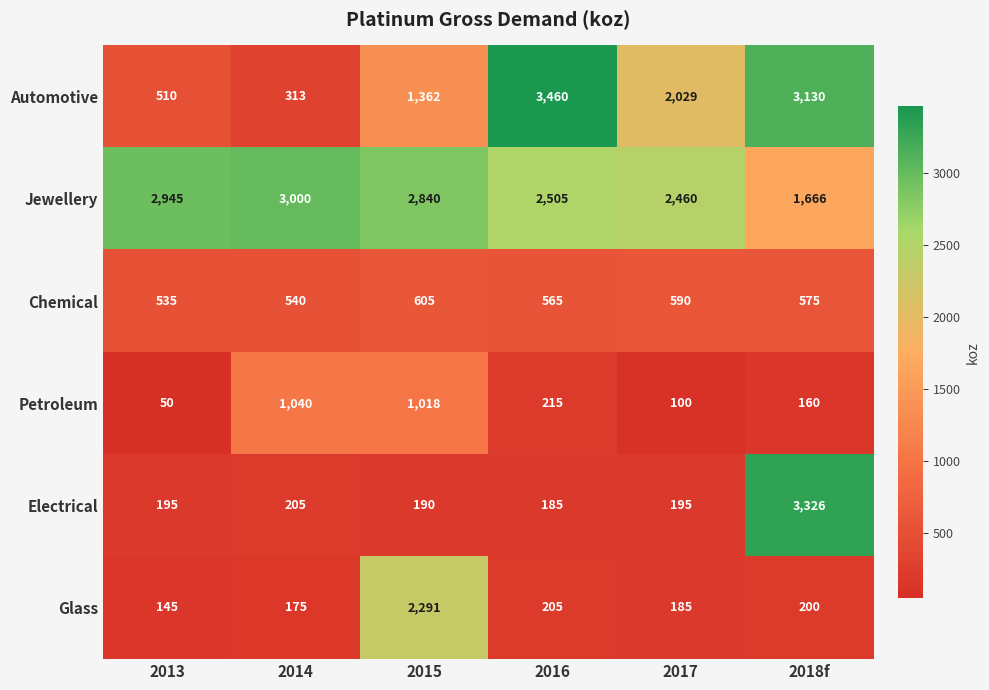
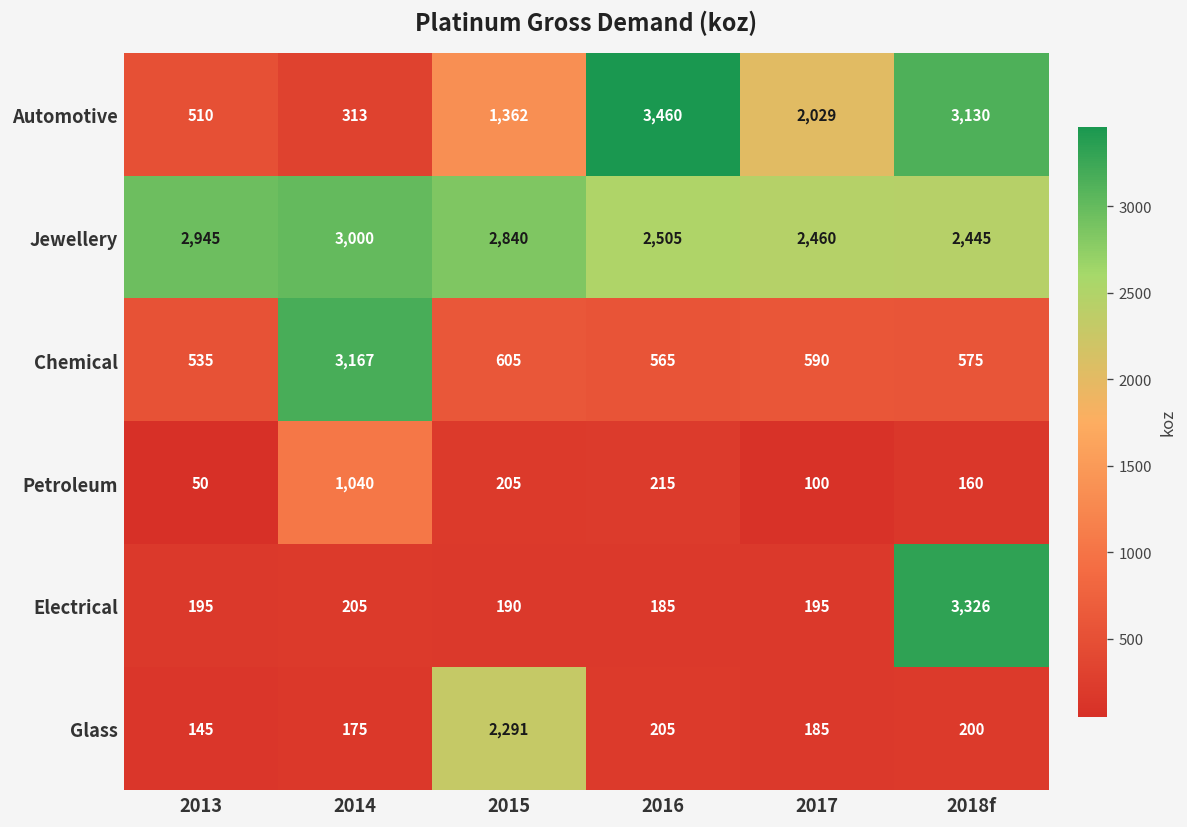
  {
    "Automotive": {
      "2013": "510",
      "2014": "313",
      "2015": "1,362",
      "2016": "3,460",
      "2017": "2,029",
      "2018f": "3,130"
    },
    "Jewellery": {
      "2013": "2,945",
      "2014": "3,000",
      "2015": "2,840",
      "2016": "2,505",
      "2017": "2,460",
-     "2018f": "1,666"
+     "2018f": "2,445"
    },
    "Chemical": {
      "2013": "535",
-     "2014": "540",
+     "2014": "3,167",
      "2015": "605",
      "2016": "565",
      "2017": "590",
      "2018f": "575"
    },
    "Petroleum": {
      "2013": "50",
      "2014": "1,040",
-     "2015": "1,018",
+     "2015": "205",
      "2016": "215",
      "2017": "100",
      "2018f": "160"
    },
    "Electrical": {
      "2013": "195",
      "2014": "205",
      "2015": "190",
      "2016": "185",
      "2017": "195",
      "2018f": "3,326"
    },
    "Glass": {
      "2013": "145",
      "2014": "175",
      "2015": "2,291",
      "2016": "205",
      "2017": "185",
      "2018f": "200"
    }
  }
